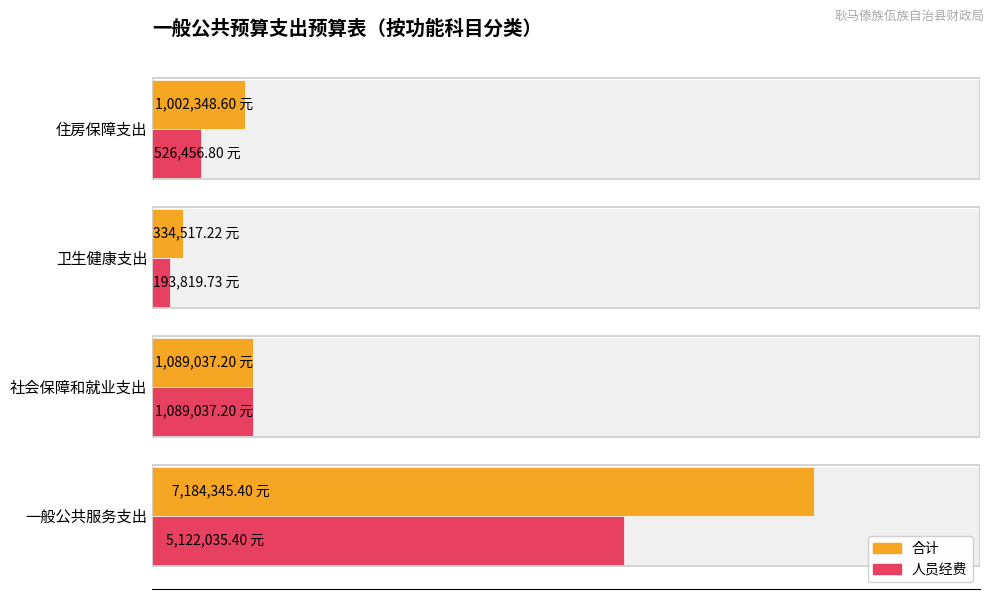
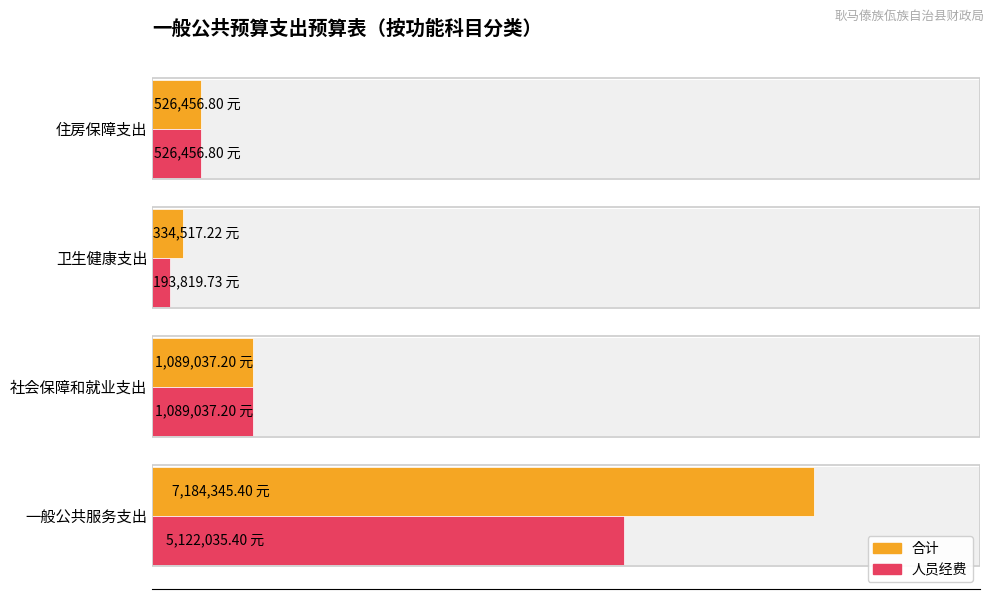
  {
    "合计": {
-     "住房保障支出": "1,002,348.60"
+     "住房保障支出": "526,456.80"
    }
  }
